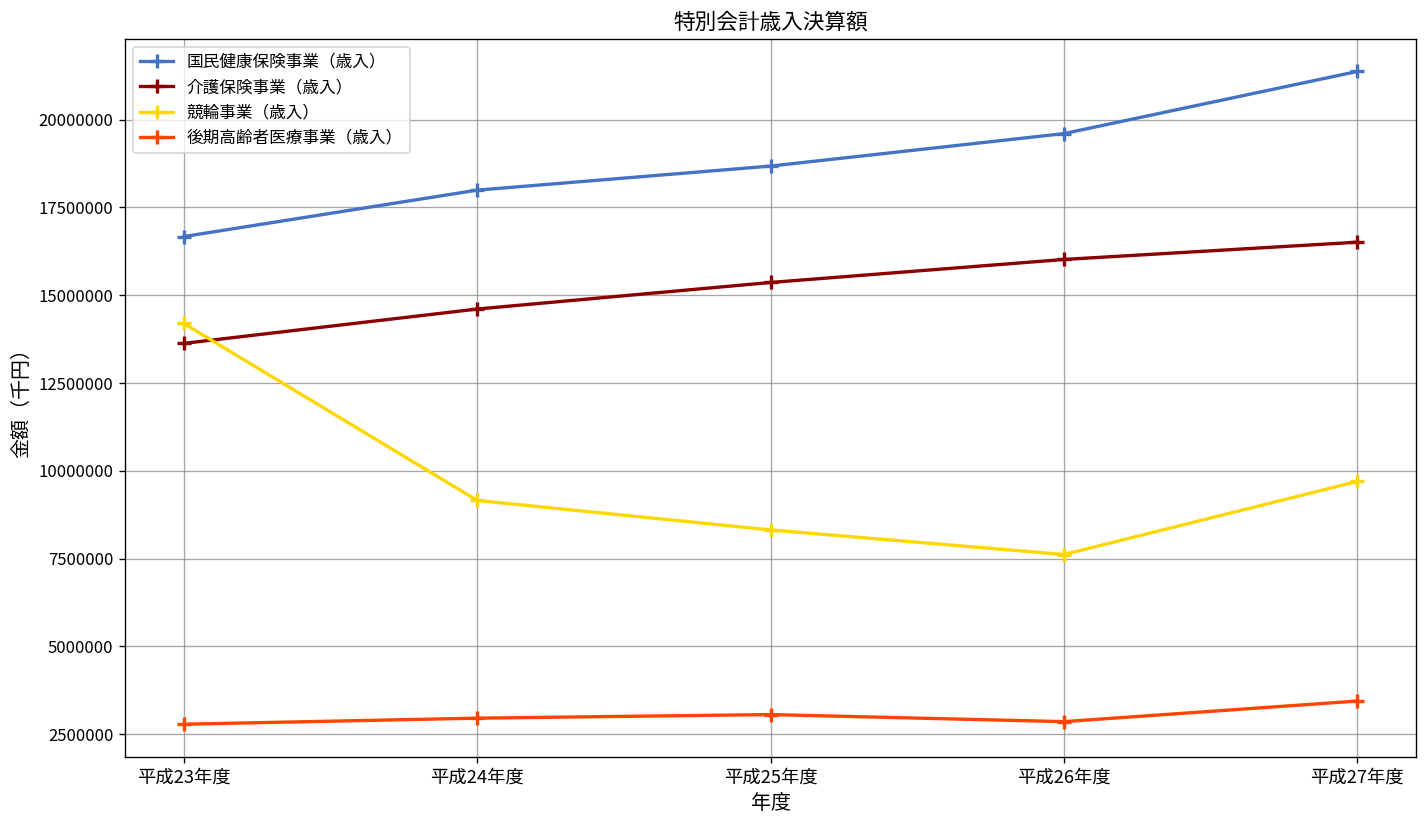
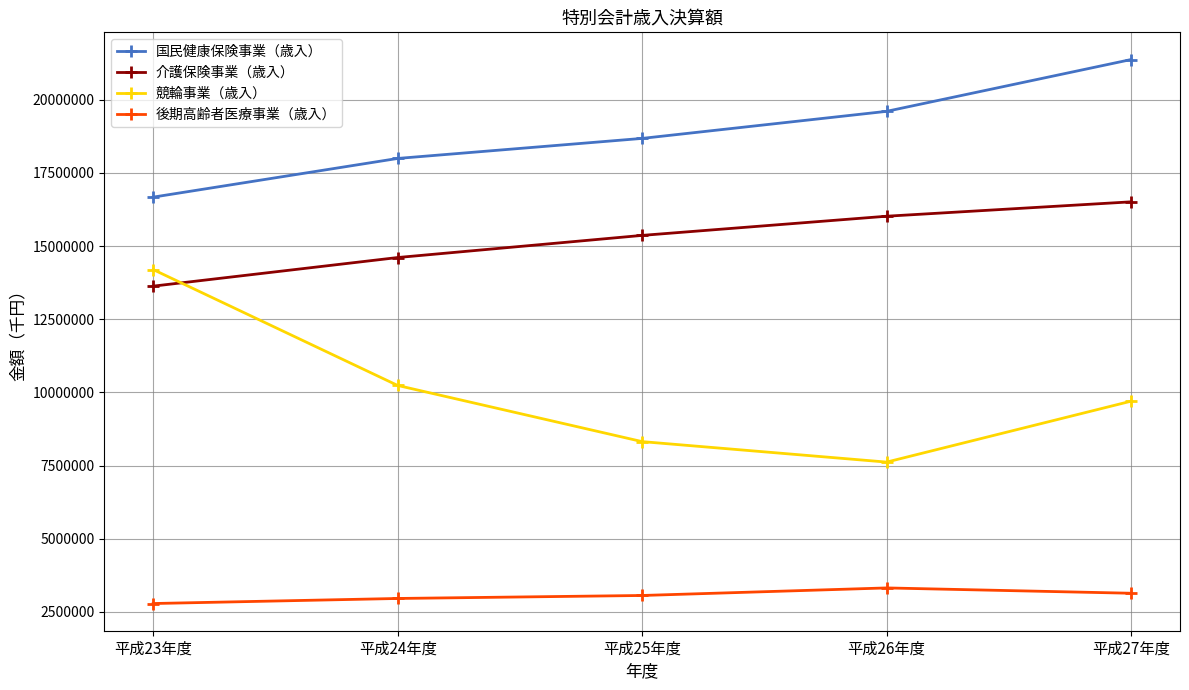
  {
    "国民健康保険事業（歳入）": {
      "平成23年度": 16700000,
      "平成24年度": 18000000,
      "平成25年度": 18700000,
      "平成26年度": 19600000,
      "平成27年度": 21400000
    },
    "介護保険事業（歳入）": {
      "平成23年度": 13600000,
      "平成24年度": 14600000,
      "平成25年度": 15400000,
      "平成26年度": 16000000,
      "平成27年度": 16500000
    },
    "競輪事業（歳入）": {
      "平成23年度": 14200000,
-     "平成24年度": 9200000,
+     "平成24年度": 10200000,
      "平成25年度": 8300000,
      "平成26年度": 7600000,
      "平成27年度": 9700000
    },
    "後期高齢者医療事業（歳入）": {
      "平成23年度": 2800000,
      "平成24年度": 3000000,
      "平成25年度": 3100000,
-     "平成26年度": 2900000,
-     "平成27年度": 3400000
+     "平成26年度": 3300000,
+     "平成27年度": 3100000
    }
  }
